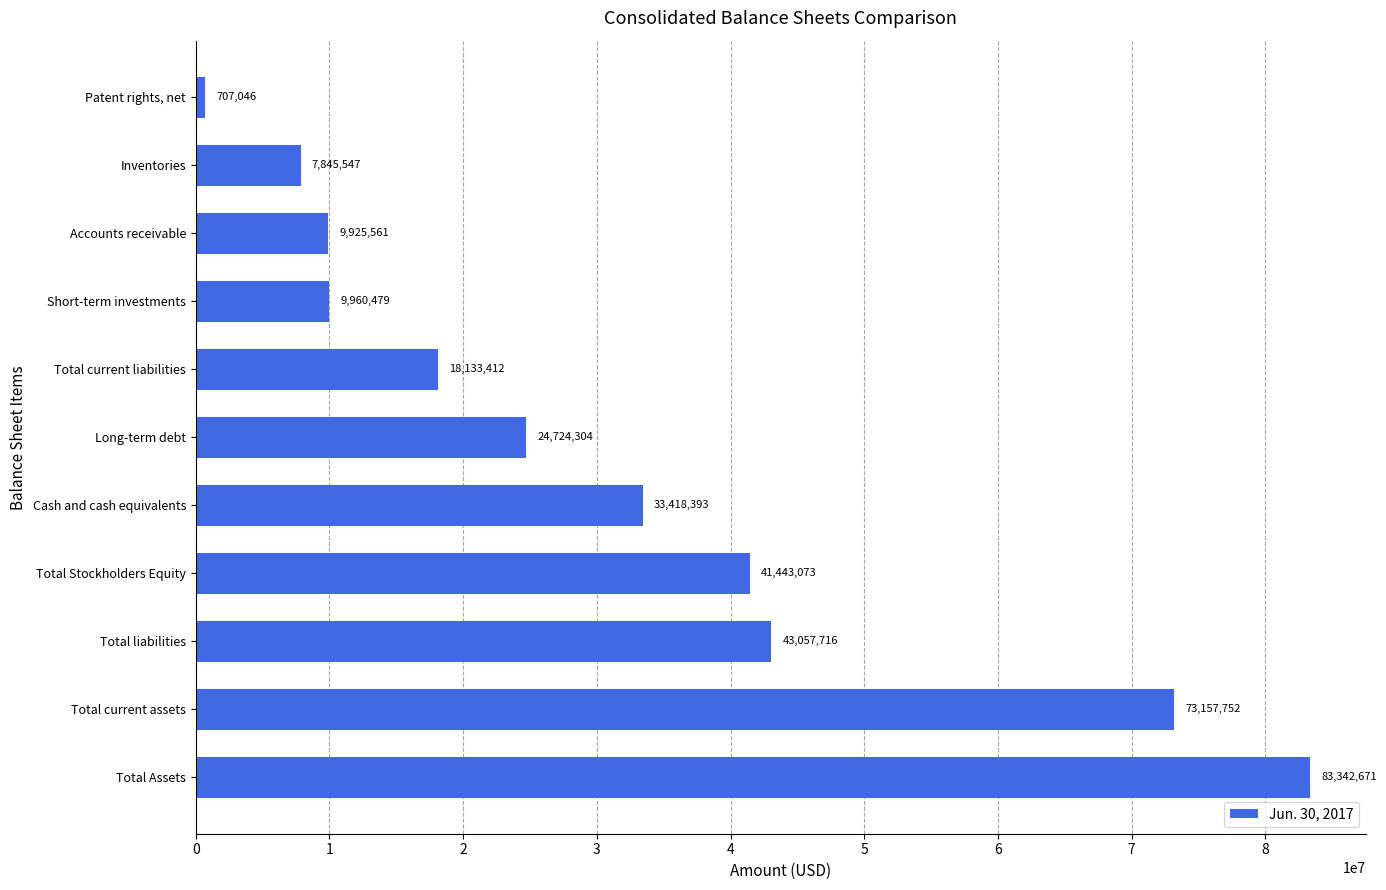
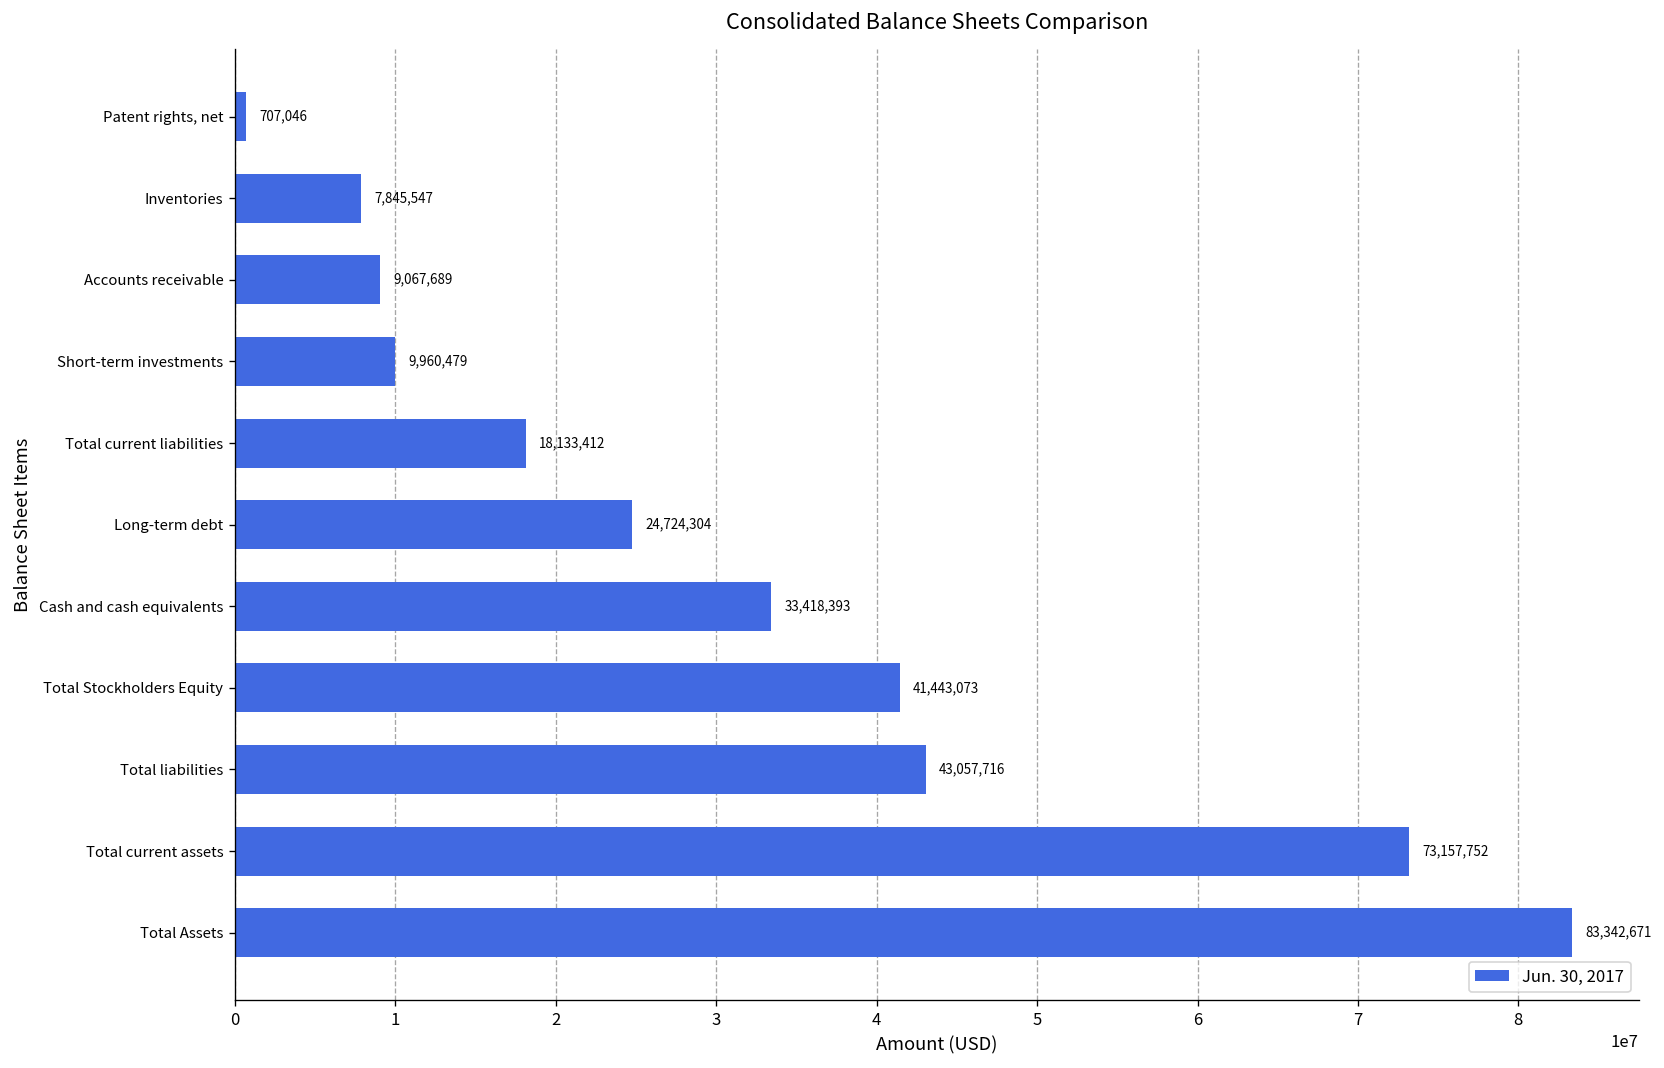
  {
    "Patent rights, net": "707,046",
    "Inventories": "7,845,547",
-   "Accounts receivable": "9,925,561",
+   "Accounts receivable": "9,067,689",
    "Short-term investments": "9,960,479",
    "Total current liabilities": "18,133,412",
    "Long-term debt": "24,724,304",
    "Cash and cash equivalents": "33,418,393",
    "Total Stockholders Equity": "41,443,073",
    "Total liabilities": "43,057,716",
    "Total current assets": "73,157,752",
    "Total Assets": "83,342,671"
  }
